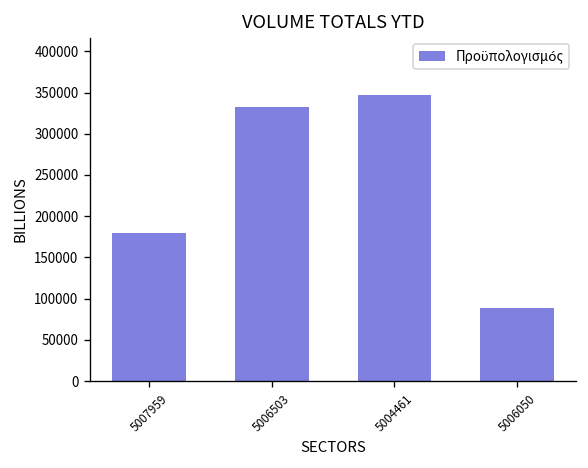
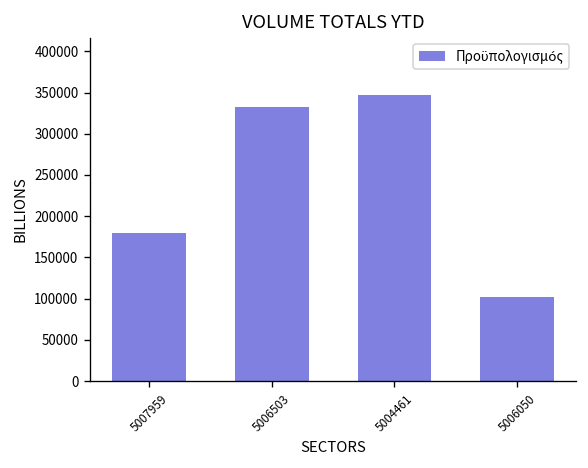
  {
    "5007959": 180000,
    "5006503": 330000,
    "5004461": 350000,
-   "5006050": 90000
+   "5006050": 100000
  }
